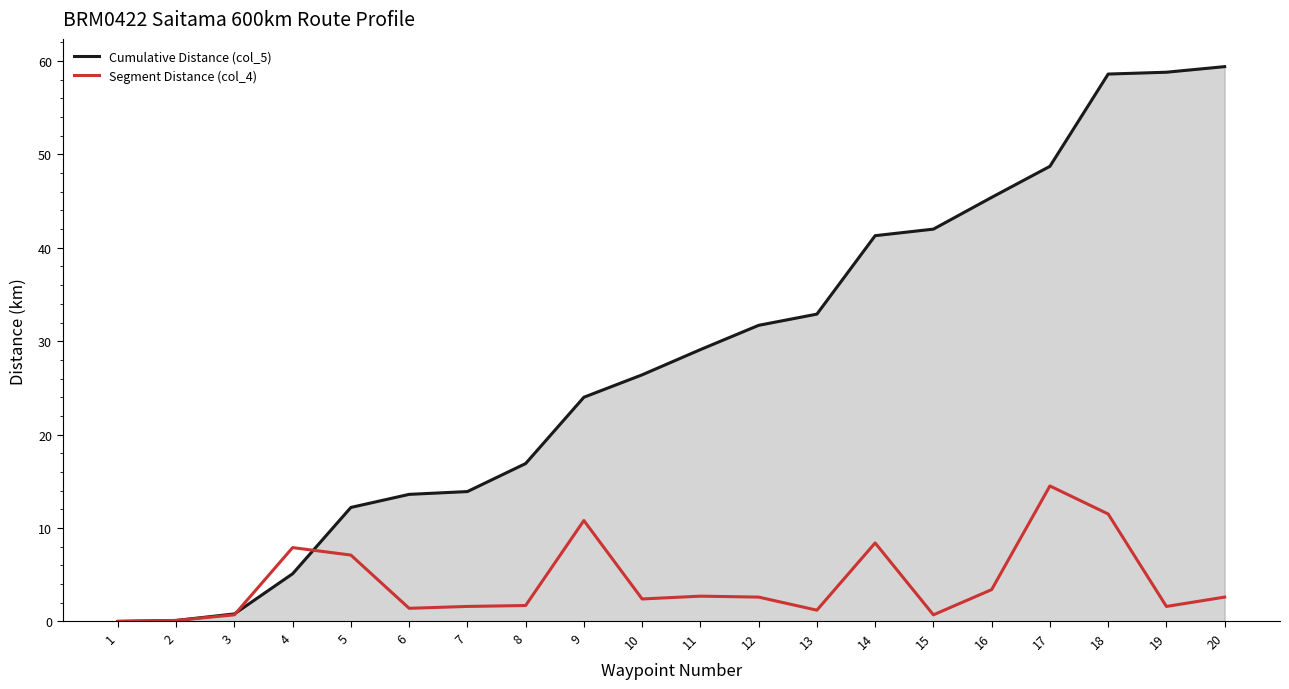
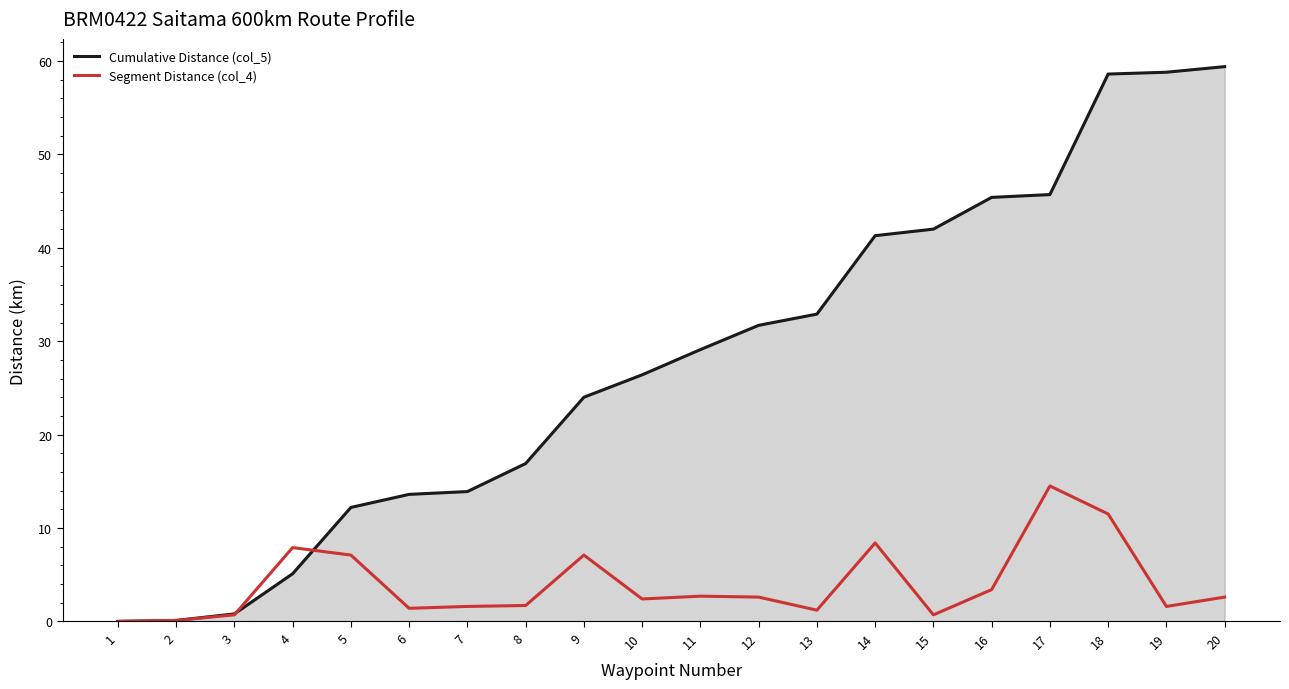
  {
    "Cumulative Distance (col_5)": {
      "4": 5,
      "5": 12,
      "6": 14,
      "7": 14,
      "8": 17,
      "9": 24,
      "10": 26,
      "11": 29,
      "12": 32,
      "13": 33,
      "14": 41,
      "15": 42,
      "16": 45,
-     "17": 49,
+     "17": 46,
      "18": 59,
      "19": 59,
      "20": 59
    },
    "Segment Distance (col_4)": {
      "4": 8,
      "5": 7,
      "6": 1,
      "7": 2,
      "8": 2,
-     "9": 11,
+     "9": 7,
      "10": 2,
      "11": 3,
      "12": 3,
      "13": 1,
      "14": 8,
      "15": 1,
      "16": 3,
      "17": 15,
      "18": 12,
      "19": 2,
      "20": 3
    }
  }
